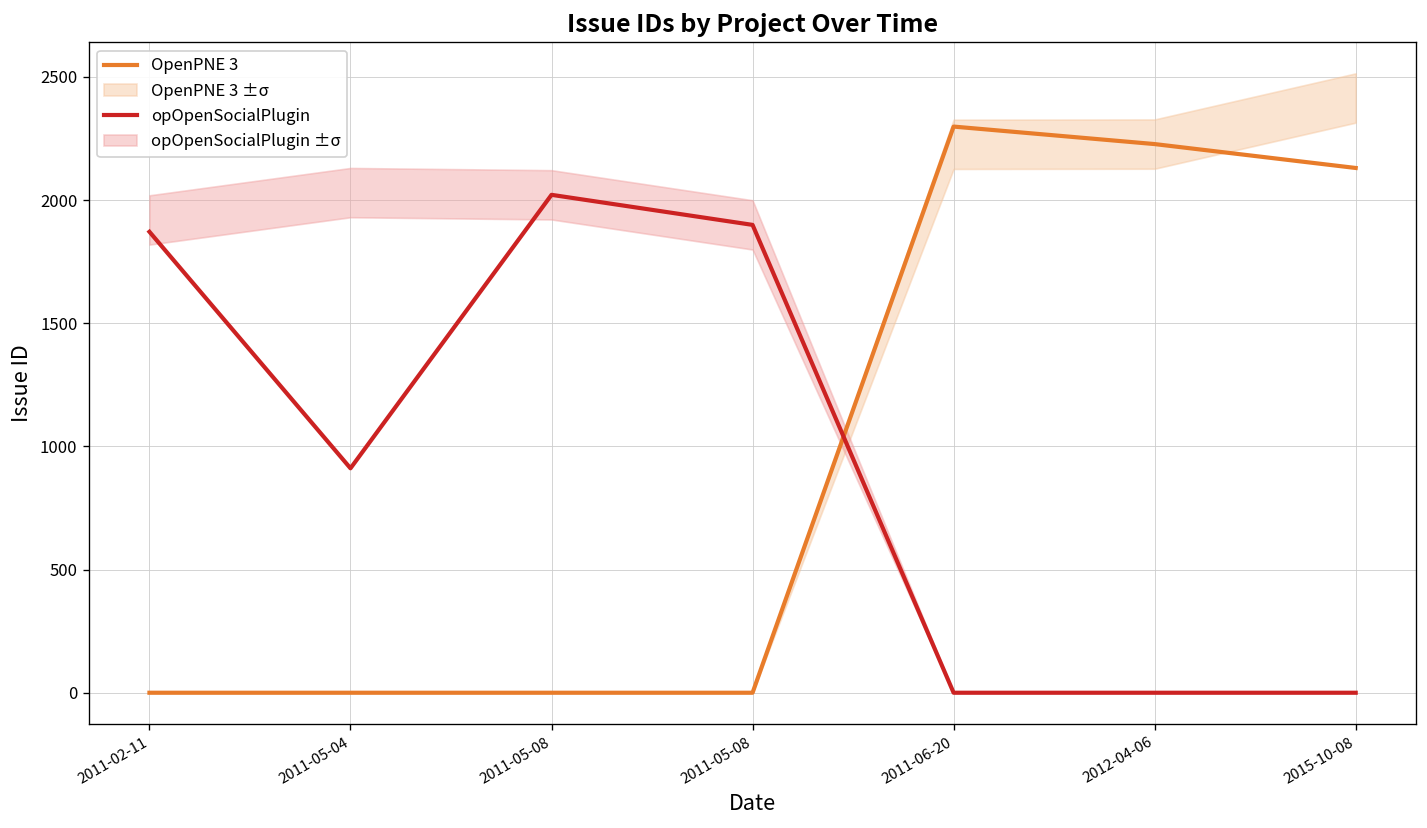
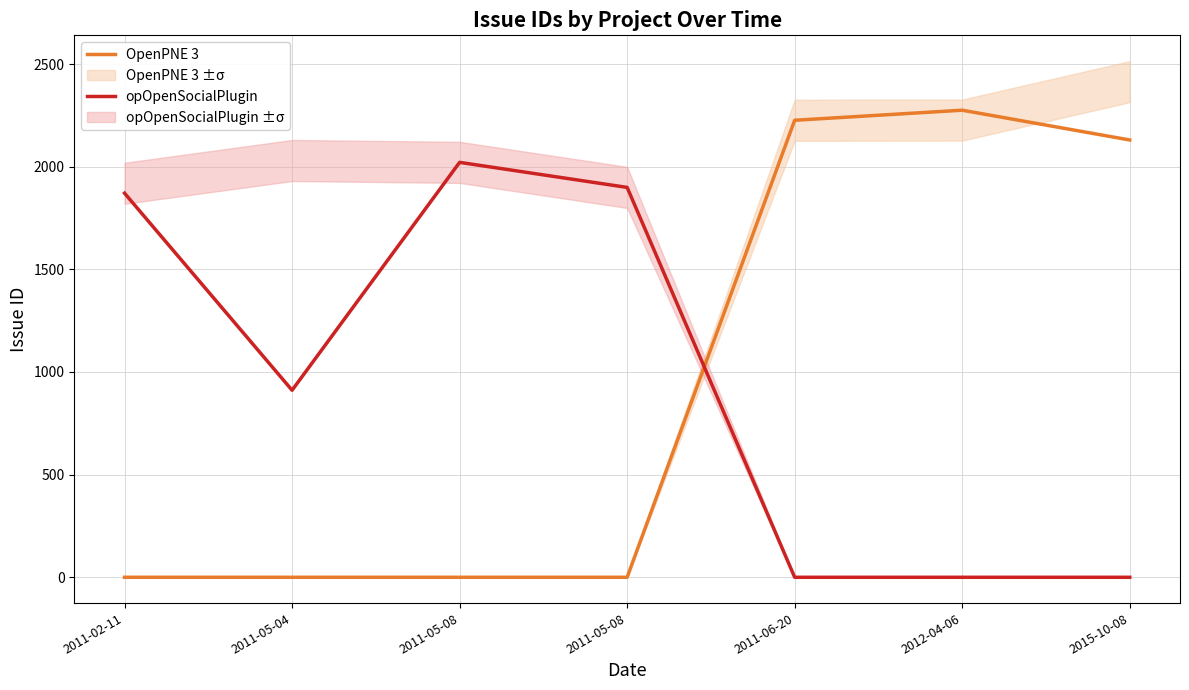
  {
    "OpenPNE 3": {
-     "2011-06-20": 2300,
-     "2012-04-06": 2230,
+     "2011-06-20": 2230,
+     "2012-04-06": 2280,
      "2015-10-08": 2130
    },
    "opOpenSocialPlugin": {
      "2011-02-11": 1870,
      "2011-05-04": 910
    }
  }
